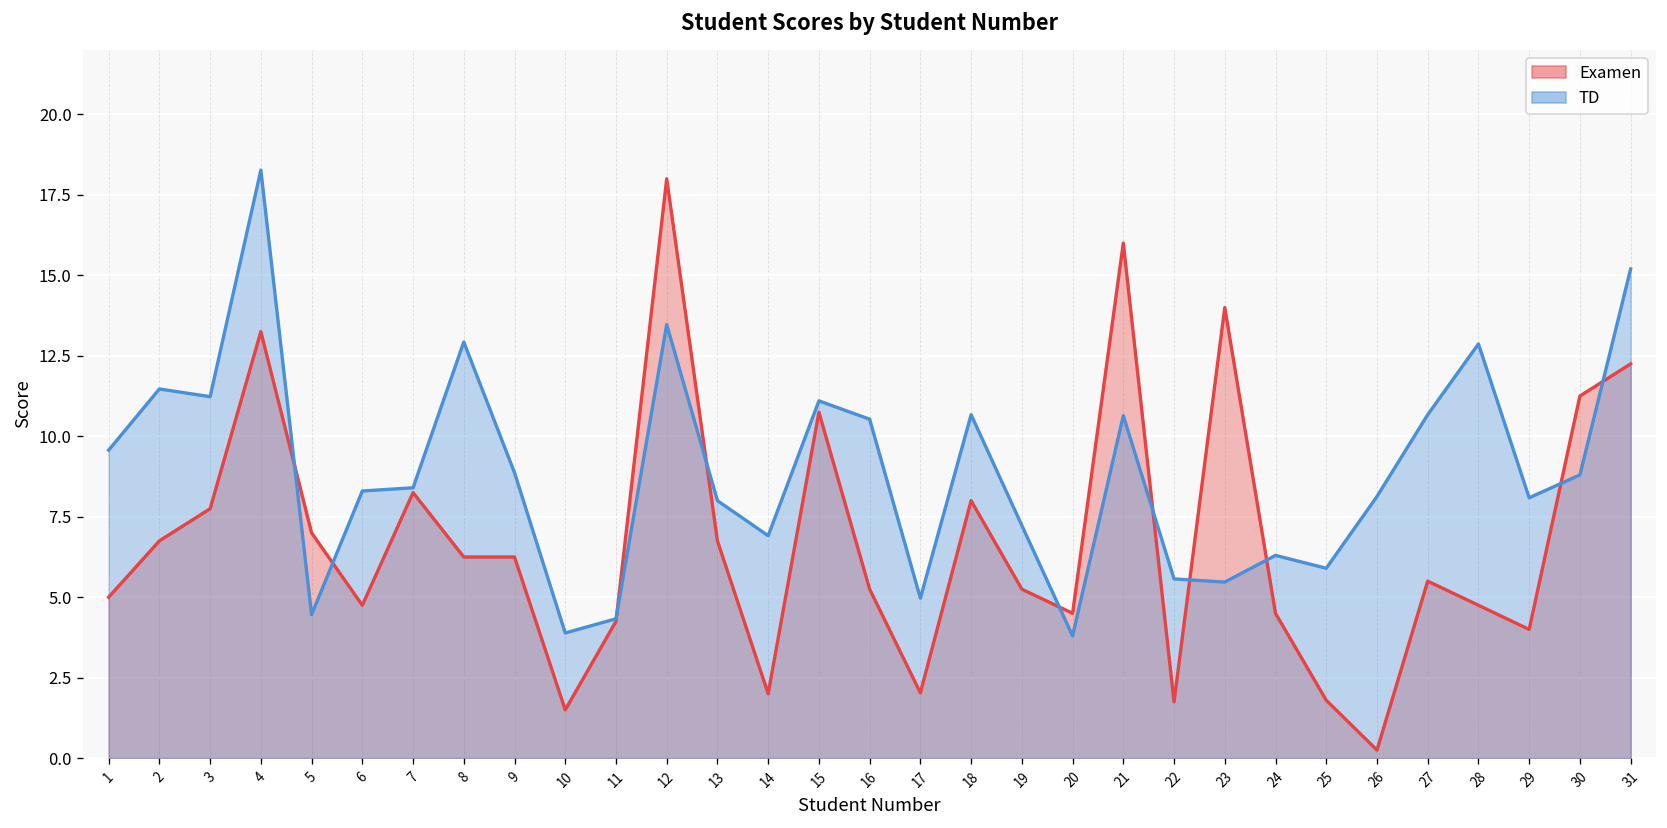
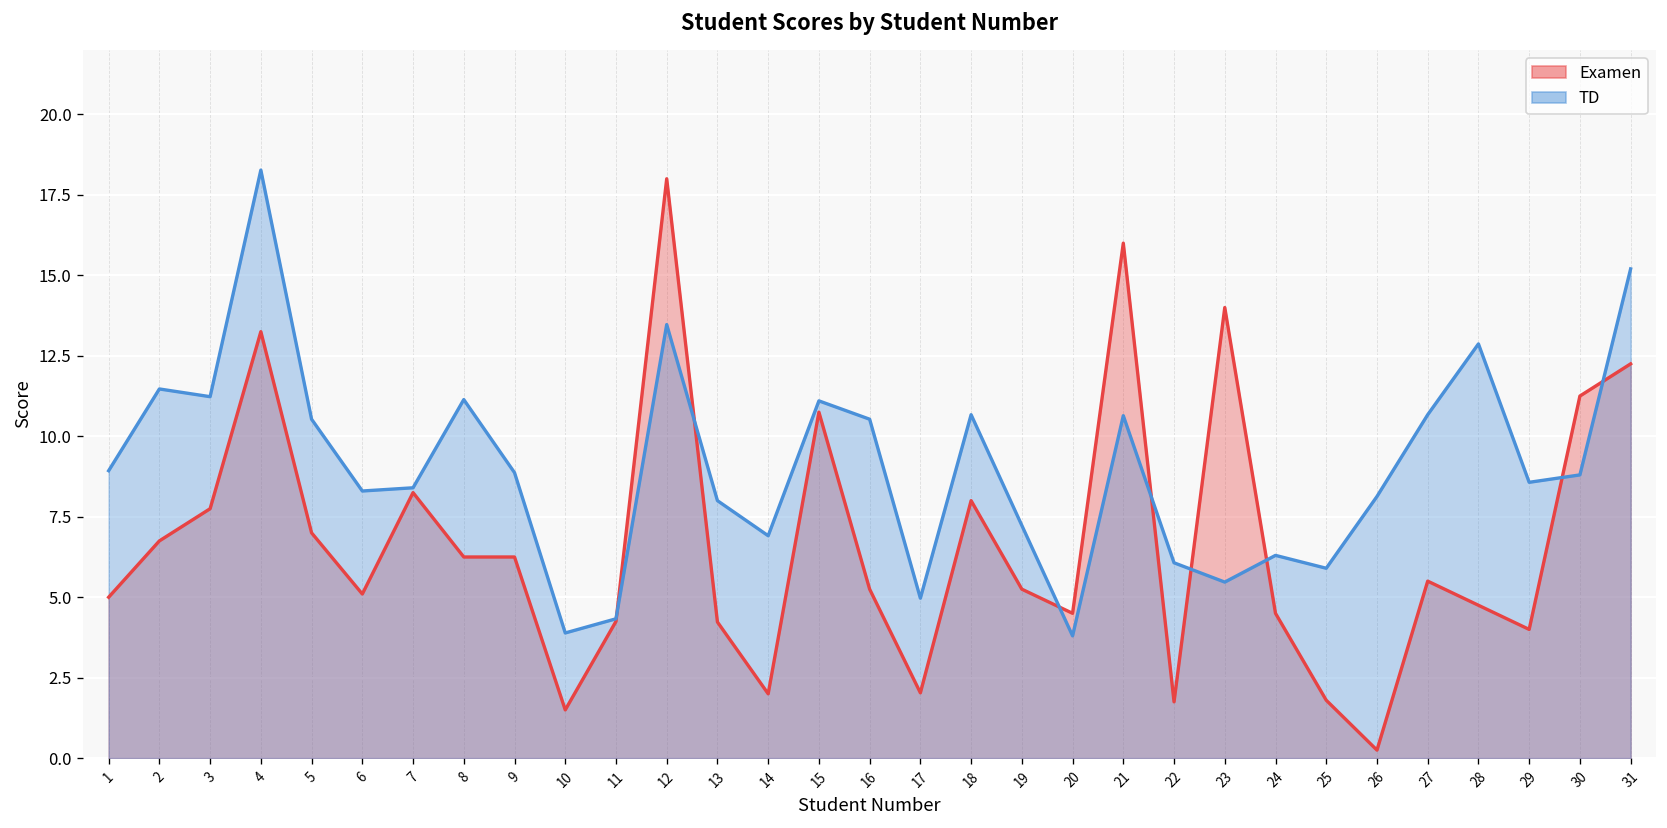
  {
    "Examen": {
      "1": 5.0,
      "2": 6.8,
      "3": 7.8,
      "4": 13.3,
      "5": 7.0,
-     "6": 4.8,
+     "6": 5.1,
      "7": 8.3,
      "8": 6.3,
      "9": 6.3,
      "10": 1.5,
      "12": 18.0,
-     "13": 6.8,
+     "13": 4.2,
      "14": 2.0,
      "15": 10.8,
      "16": 5.3,
      "17": 2.0,
      "18": 8.0,
      "19": 5.3,
      "20": 4.5,
      "21": 16.0,
      "22": 1.8,
      "23": 14.0,
      "24": 4.5,
      "25": 1.8,
      "26": 0.3,
      "27": 5.5,
      "28": 4.8,
      "29": 4.0,
      "30": 11.3,
      "31": 12.3
    },
    "TD": {
-     "1": 9.6,
+     "1": 8.9,
      "2": 11.5,
      "3": 11.2,
      "4": 18.3,
-     "5": 4.5,
+     "5": 10.5,
      "6": 8.3,
      "7": 8.4,
-     "8": 12.9,
+     "8": 11.1,
      "9": 8.9,
      "10": 3.9,
      "12": 13.5,
      "13": 8.0,
      "14": 6.9,
      "15": 11.1,
      "16": 10.5,
      "17": 5.0,
      "18": 10.7,
      "19": 7.2,
      "20": 3.8,
      "21": 10.6,
-     "22": 5.6,
+     "22": 6.1,
      "23": 5.5,
      "24": 6.3,
      "25": 5.9,
      "26": 8.1,
      "27": 10.7,
      "28": 12.9,
-     "29": 8.1,
+     "29": 8.6,
      "30": 8.8,
      "31": 15.2
    }
  }
